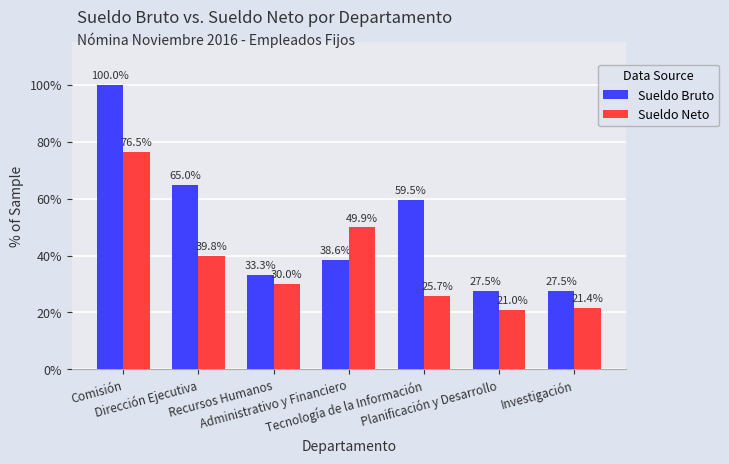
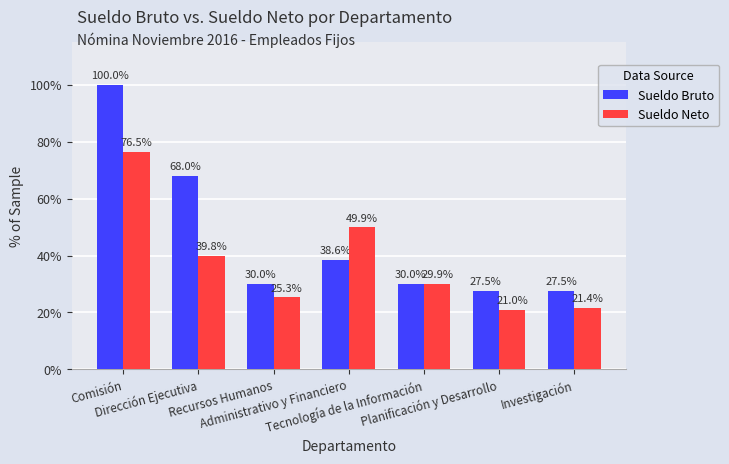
  {
    "Sueldo Bruto": {
      "Comisión": "100.0%",
-     "Dirección Ejecutiva": "65.0%",
-     "Recursos Humanos": "33.3%",
+     "Dirección Ejecutiva": "68.0%",
+     "Recursos Humanos": "30.0%",
      "Administrativo y Financiero": "38.6%",
-     "Tecnología de la Información": "59.5%",
+     "Tecnología de la Información": "30.0%",
      "Planificación y Desarrollo": "27.5%",
      "Investigación": "27.5%"
    },
    "Sueldo Neto": {
      "Comisión": "76.5%",
      "Dirección Ejecutiva": "39.8%",
-     "Recursos Humanos": "30.0%",
+     "Recursos Humanos": "25.3%",
      "Administrativo y Financiero": "49.9%",
-     "Tecnología de la Información": "25.7%",
+     "Tecnología de la Información": "29.9%",
      "Planificación y Desarrollo": "21.0%",
      "Investigación": "21.4%"
    }
  }
